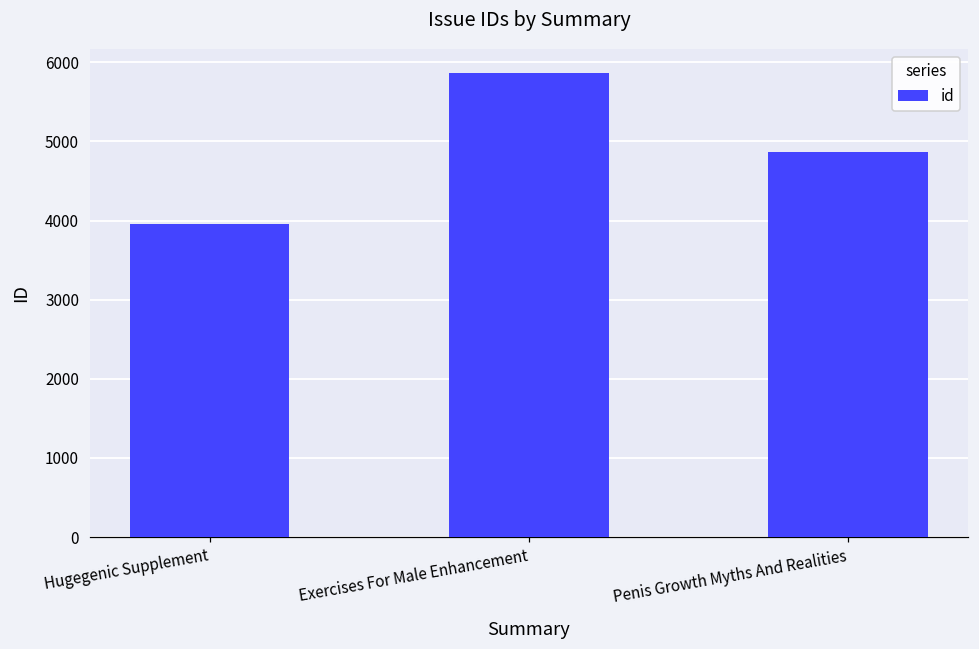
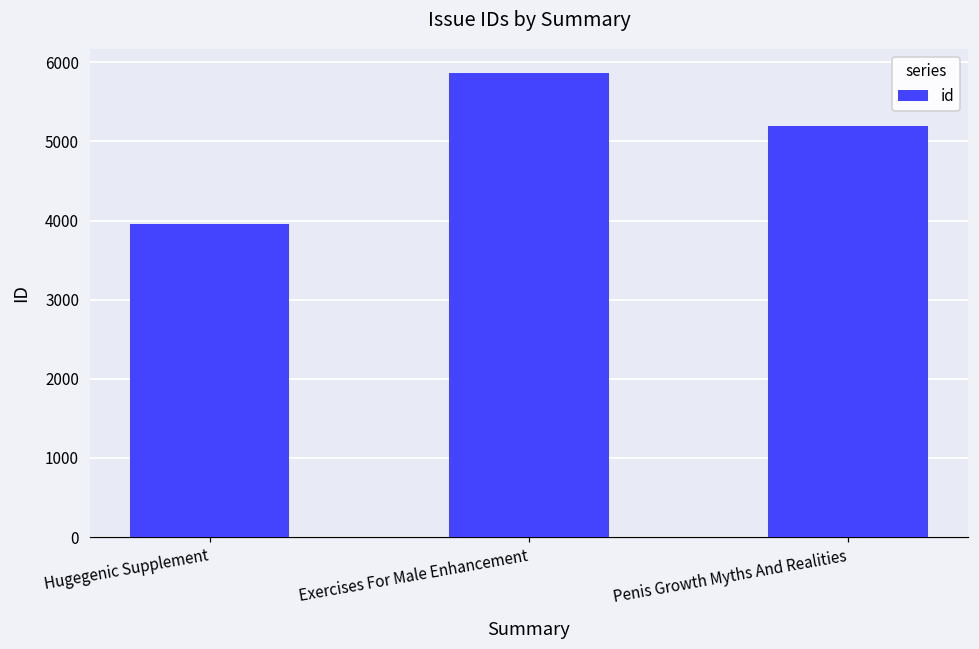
  {
    "Hugegenic Supplement": 4000,
    "Exercises For Male Enhancement": 5900,
-   "Penis Growth Myths And Realities": 4900
+   "Penis Growth Myths And Realities": 5200
  }
